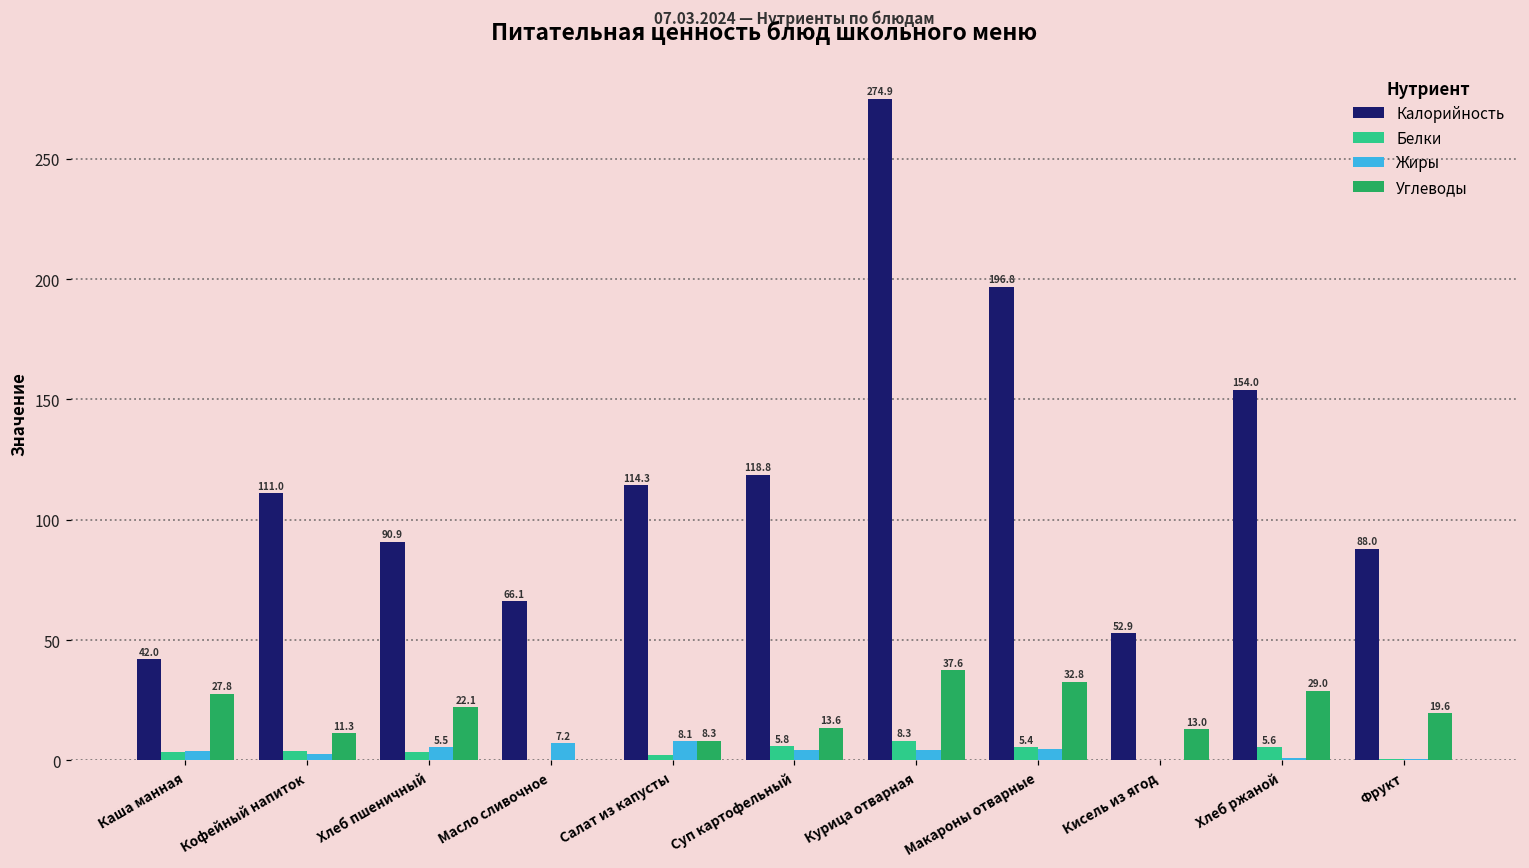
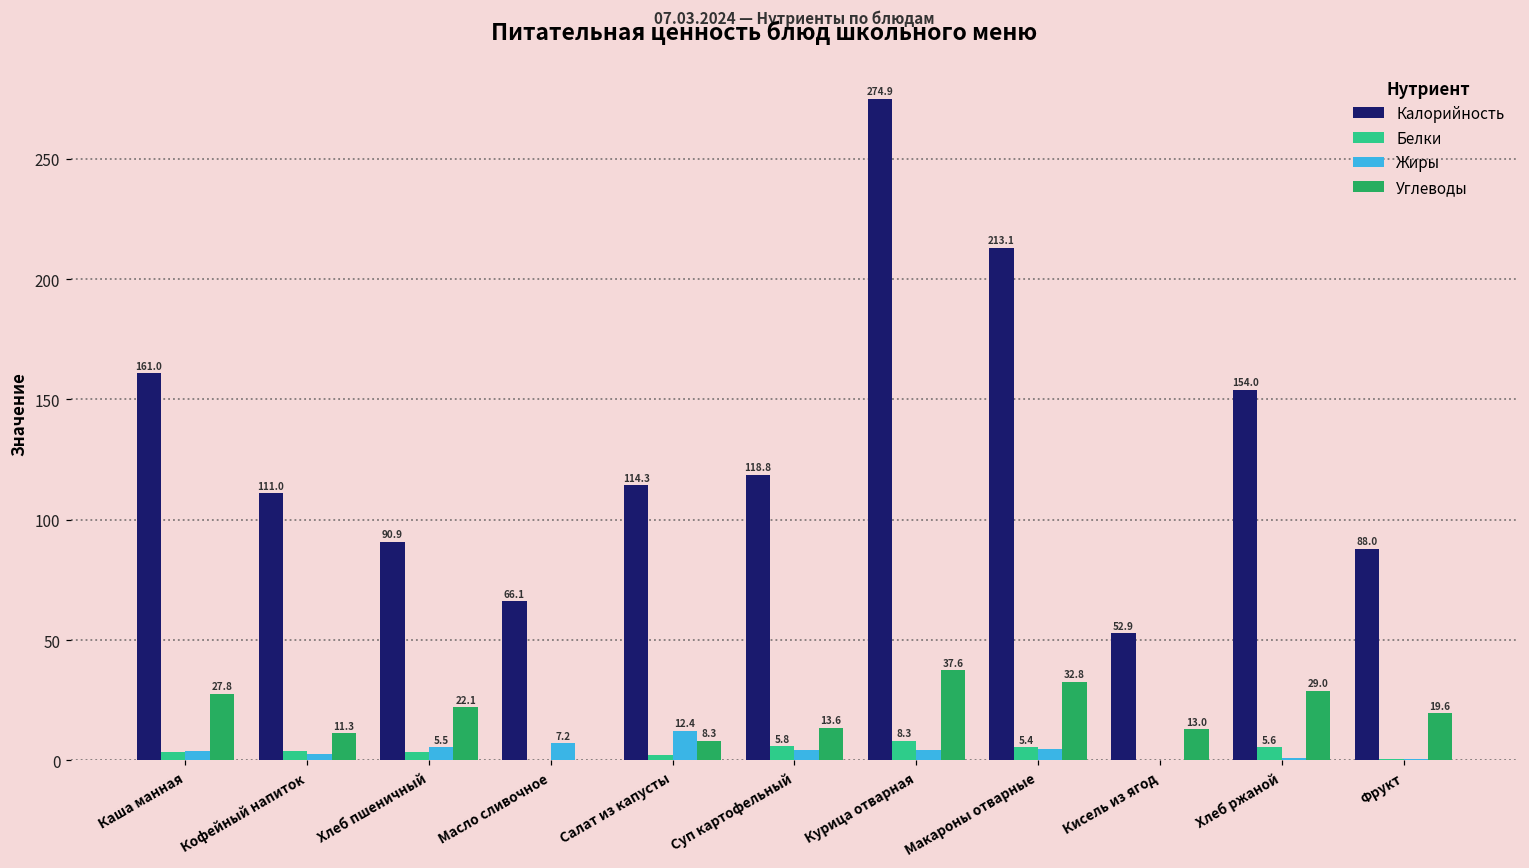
  {
    "Калорийность": {
-     "Каша манная": 42.0,
+     "Каша манная": 161.0,
      "Кофейный напиток": 111.0,
      "Хлеб пшеничный": 90.9,
      "Масло сливочное": 66.1,
      "Салат из капусты": 114.3,
      "Суп картофельный": 118.8,
      "Курица отварная": 274.9,
-     "Макароны отварные": 196.8,
+     "Макароны отварные": 213.1,
      "Кисель из ягод": 52.9,
      "Хлеб ржаной": 154.0,
      "Фрукт": 88.0
    },
    "Жиры": {
      "Хлеб пшеничный": 5.5,
      "Масло сливочное": 7.2,
-     "Салат из капусты": 8.1
+     "Салат из капусты": 12.4
    }
  }
